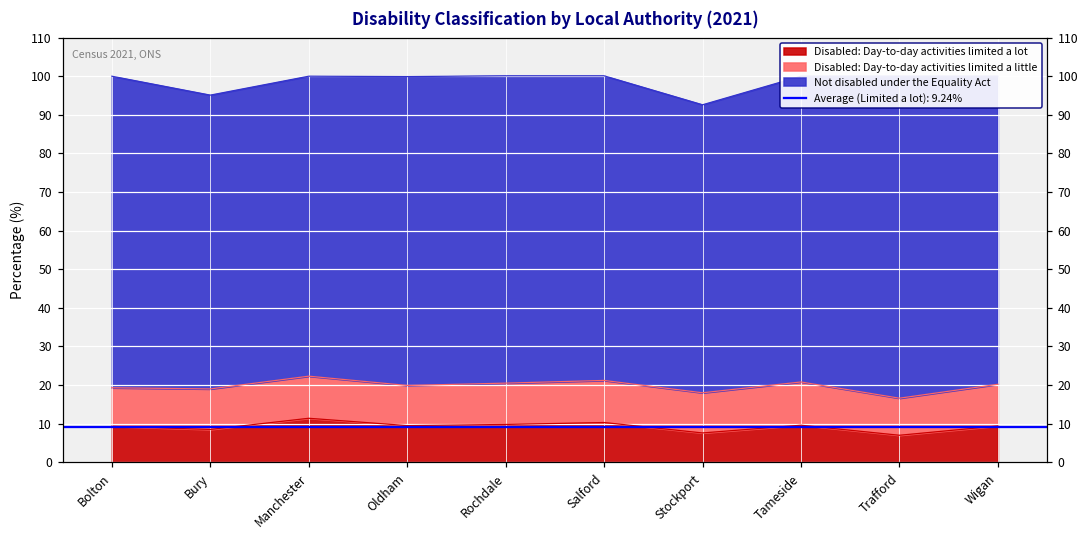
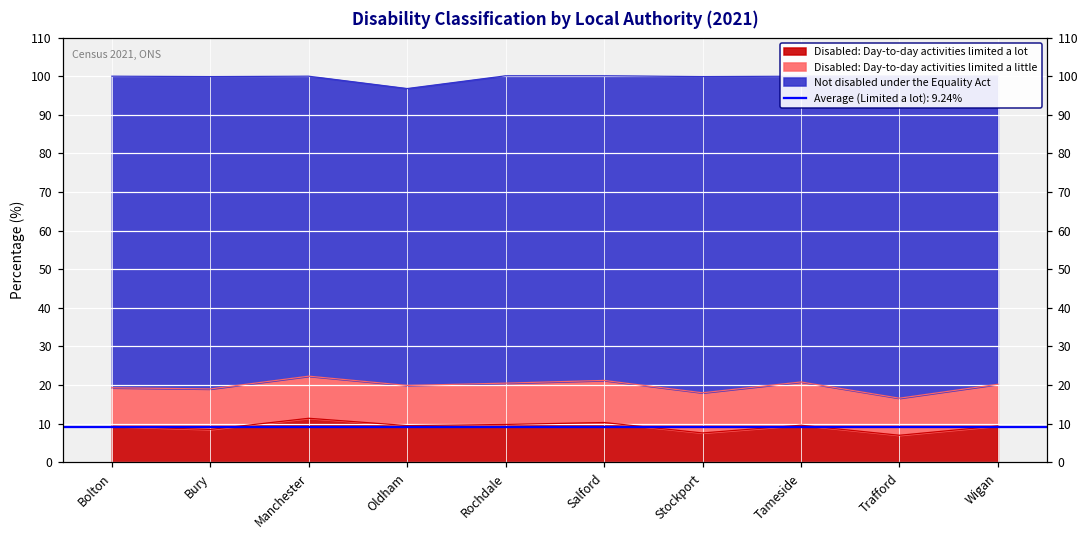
  {
    "Disabled: Day-to-day activities limited a lot": {
      "Bolton": 9,
      "Bury": 9,
      "Manchester": 11,
      "Oldham": 10,
      "Rochdale": 10,
      "Salford": 10,
      "Stockport": 8,
      "Tameside": 10,
      "Trafford": 7,
      "Wigan": 9
    },
    "Disabled: Day-to-day activities limited a little": {
      "Bolton": 10,
      "Bury": 11,
      "Manchester": 11,
      "Oldham": 10,
      "Rochdale": 11,
      "Salford": 11,
      "Stockport": 10,
      "Tameside": 11,
      "Trafford": 10,
      "Wigan": 11
    },
    "Not disabled under the Equality Act": {
-     "Bury": 76,
+     "Bury": 81,
      "Manchester": 78,
-     "Oldham": 80,
+     "Oldham": 77,
      "Rochdale": 80,
      "Salford": 79,
-     "Stockport": 75
+     "Stockport": 82
    }
  }
